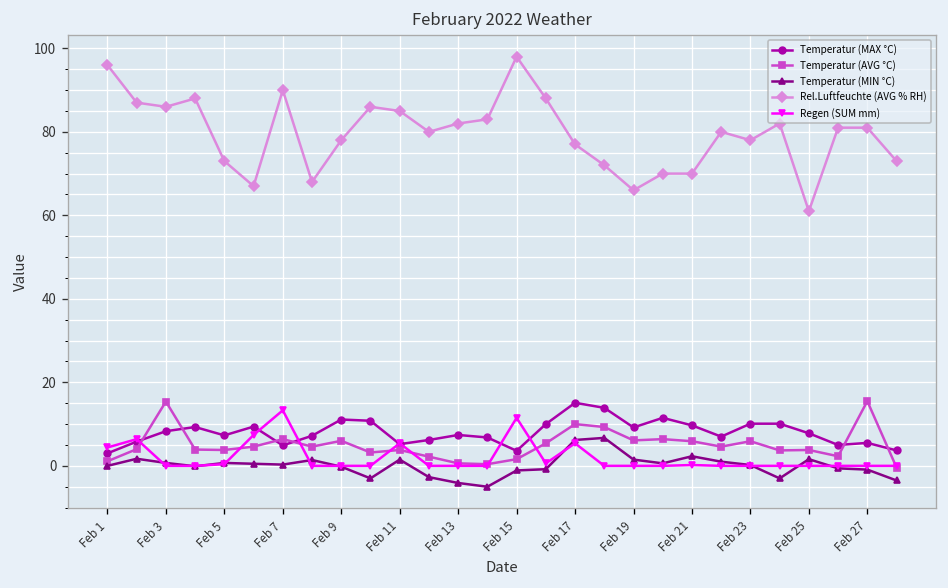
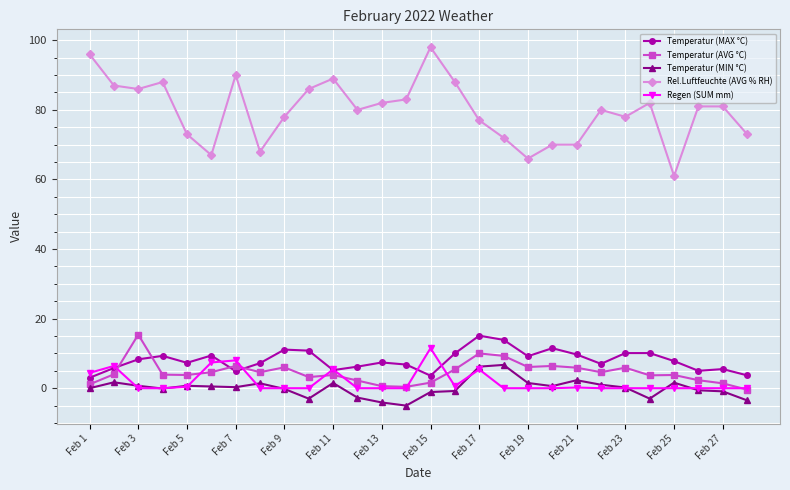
  {
    "Temperatur (AVG °C)": {
      "Feb 1": 1,
      "Feb 3": 15,
      "Feb 5": 4,
      "Feb 7": 6,
      "Feb 9": 6,
      "Feb 11": 4,
      "Feb 15": 2,
      "Feb 17": 10,
      "Feb 19": 6,
      "Feb 21": 6,
      "Feb 23": 6,
      "Feb 25": 4,
-     "Feb 27": 16
+     "Feb 27": 1
    },
    "Rel.Luftfeuchte (AVG % RH)": {
      "Feb 1": 96,
      "Feb 3": 86,
      "Feb 5": 73,
      "Feb 7": 90,
      "Feb 9": 78,
-     "Feb 11": 85,
+     "Feb 11": 89,
      "Feb 13": 82,
      "Feb 15": 98,
      "Feb 17": 77,
      "Feb 19": 66,
      "Feb 21": 70,
      "Feb 23": 78,
      "Feb 25": 61,
      "Feb 27": 81
    },
    "Regen (SUM mm)": {
      "Feb 1": 4,
-     "Feb 7": 13,
+     "Feb 7": 8,
      "Feb 15": 12,
      "Feb 17": 5,
      "Feb 19": 0,
      "Feb 21": 0,
      "Feb 25": 0,
      "Feb 27": 0
    }
  }
